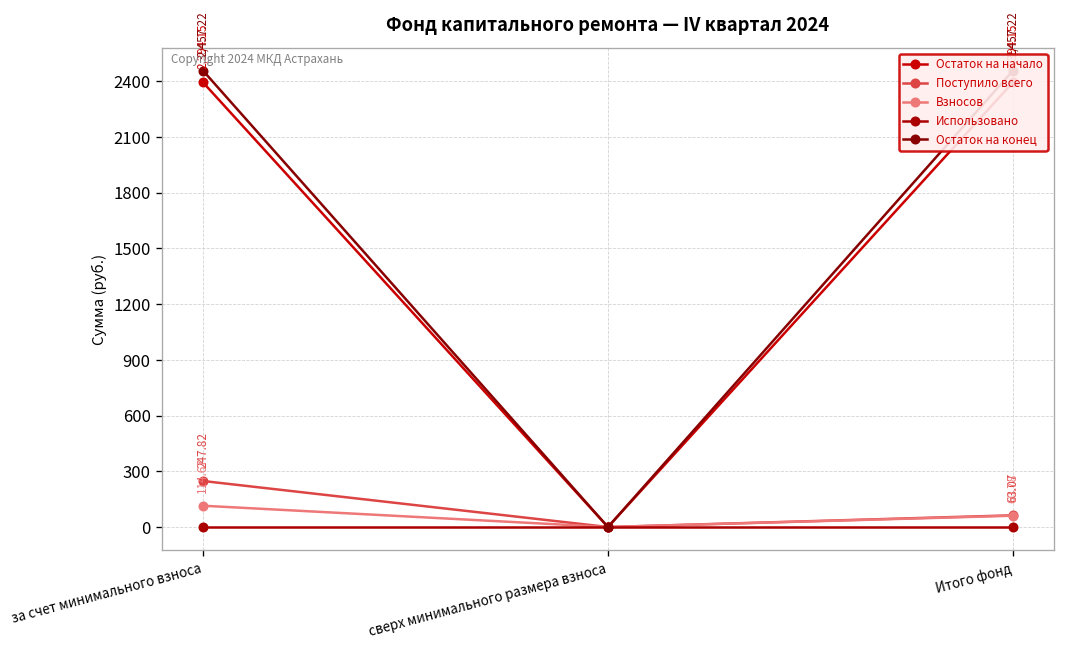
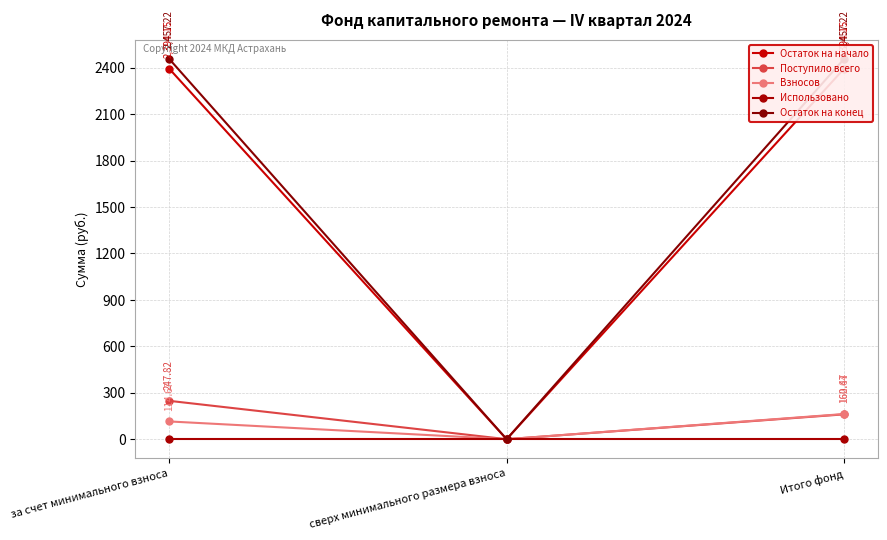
  {
    "Поступило всего": {
-     "Итого фонд": 63.07
+     "Итого фонд": 160.47
    },
    "Взносов": {
-     "Итого фонд": 60.78
+     "Итого фонд": 162.64
    }
  }
